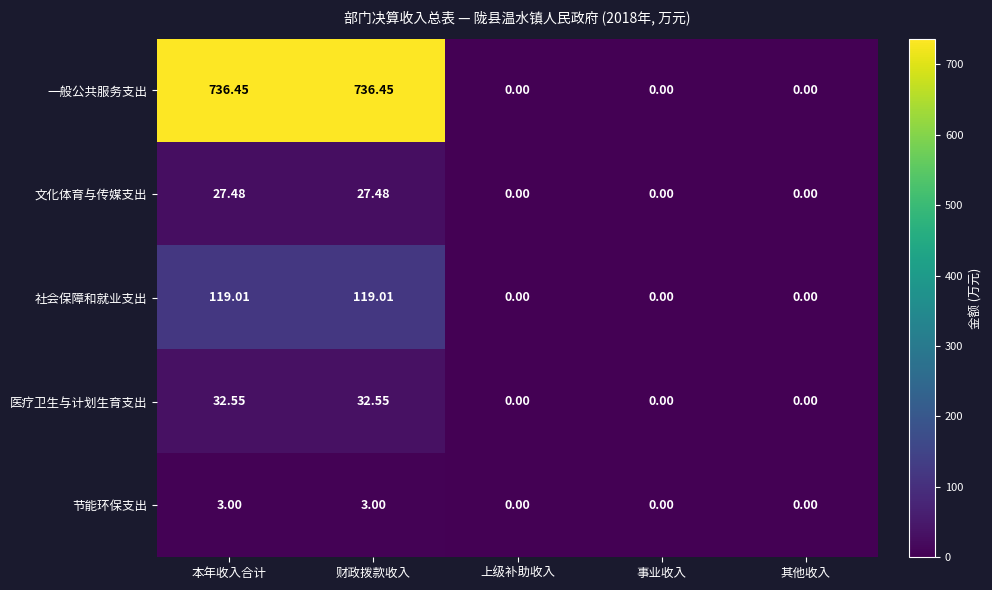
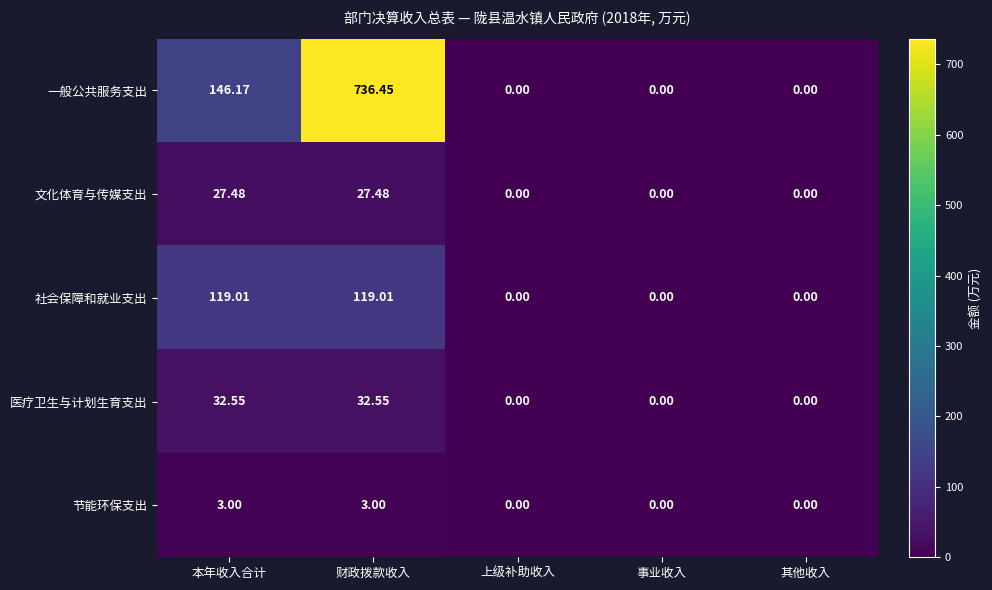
  {
    "一般公共服务支出": {
-     "本年收入合计": 736.45,
+     "本年收入合计": 146.17,
      "财政拨款收入": 736.45,
      "上级补助收入": 0.00,
      "事业收入": 0.00,
      "其他收入": 0.00
    },
    "文化体育与传媒支出": {
      "本年收入合计": 27.48,
      "财政拨款收入": 27.48,
      "上级补助收入": 0.00,
      "事业收入": 0.00,
      "其他收入": 0.00
    },
    "社会保障和就业支出": {
      "本年收入合计": 119.01,
      "财政拨款收入": 119.01,
      "上级补助收入": 0.00,
      "事业收入": 0.00,
      "其他收入": 0.00
    },
    "医疗卫生与计划生育支出": {
      "本年收入合计": 32.55,
      "财政拨款收入": 32.55,
      "上级补助收入": 0.00,
      "事业收入": 0.00,
      "其他收入": 0.00
    },
    "节能环保支出": {
      "本年收入合计": 3.00,
      "财政拨款收入": 3.00,
      "上级补助收入": 0.00,
      "事业收入": 0.00,
      "其他收入": 0.00
    }
  }
